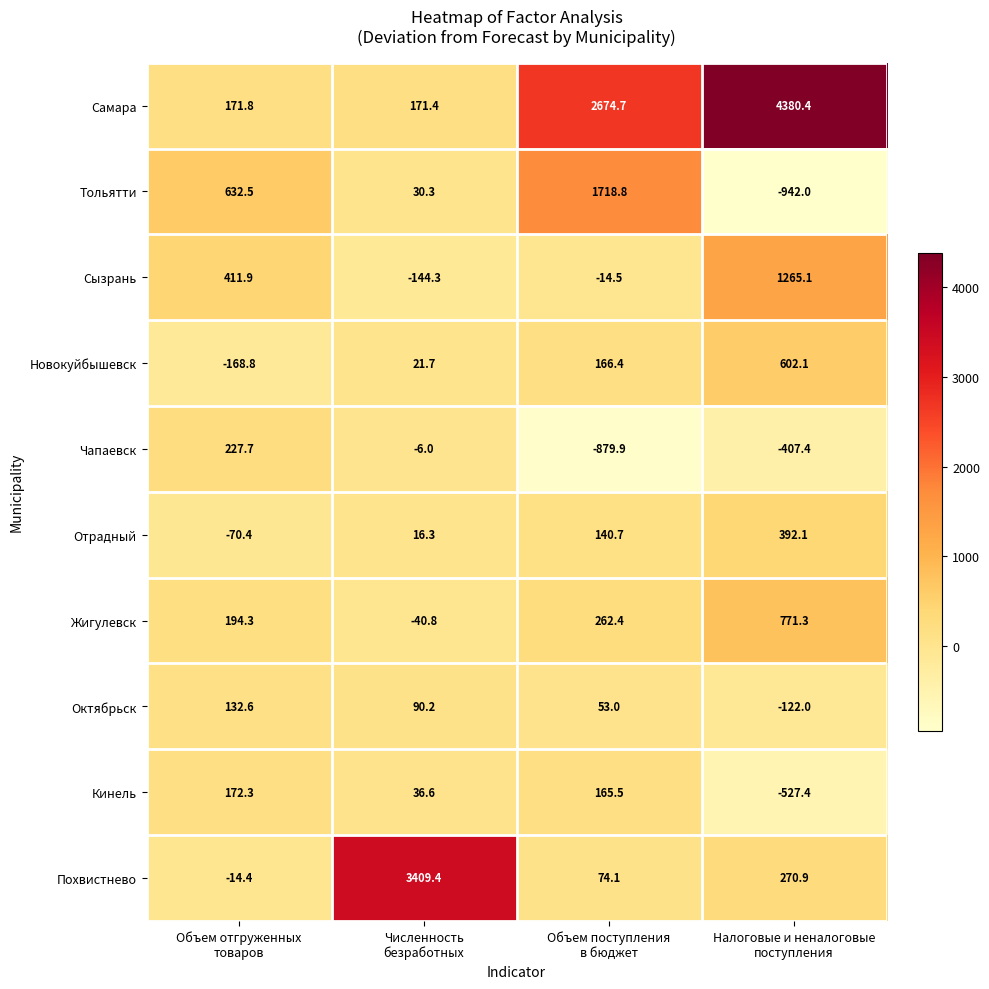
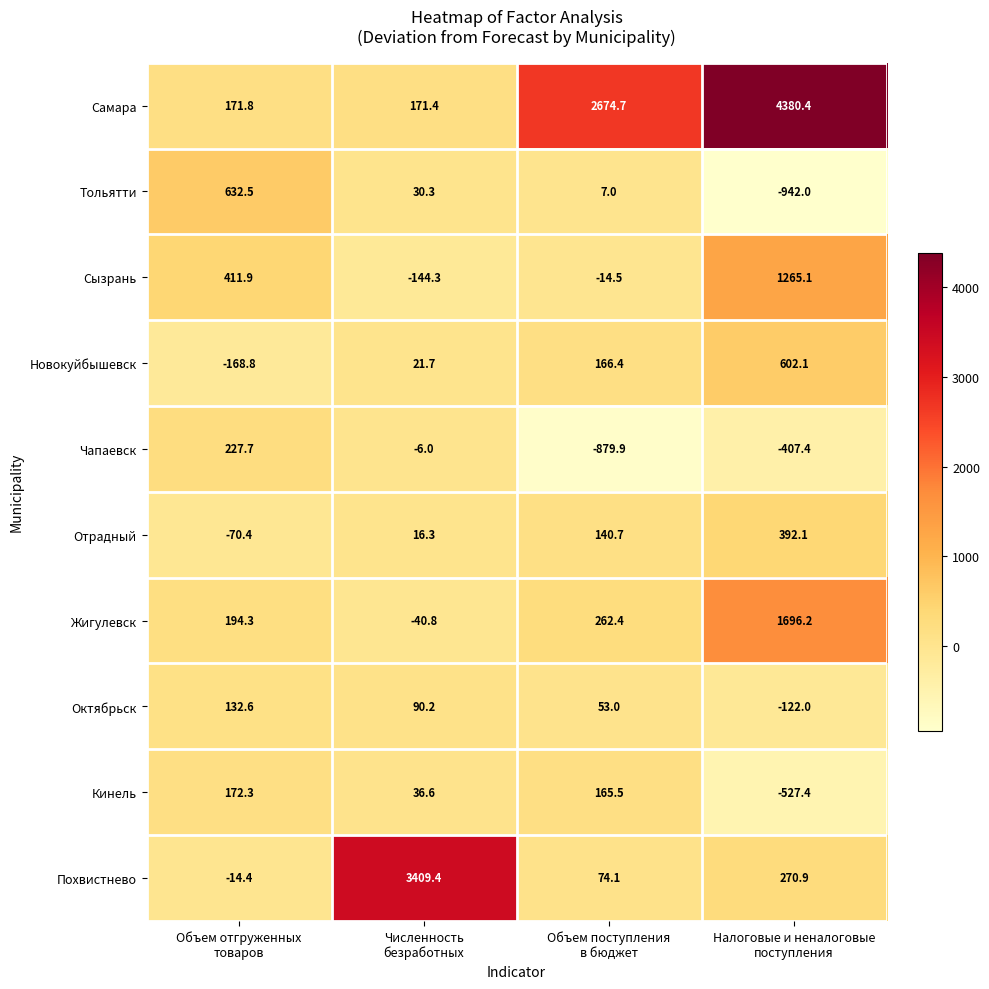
  {
    "Самара": {
      "Объем отгруженных товаров": 171.8,
      "Численность безработных": 171.4,
      "Объем поступления в бюджет": 2674.7,
      "Налоговые и неналоговые поступления": 4380.4
    },
    "Тольятти": {
      "Объем отгруженных товаров": 632.5,
      "Численность безработных": 30.3,
-     "Объем поступления в бюджет": 1718.8,
+     "Объем поступления в бюджет": 7.0,
      "Налоговые и неналоговые поступления": -942.0
    },
    "Сызрань": {
      "Объем отгруженных товаров": 411.9,
      "Численность безработных": -144.3,
      "Объем поступления в бюджет": -14.5,
      "Налоговые и неналоговые поступления": 1265.1
    },
    "Новокуйбышевск": {
      "Объем отгруженных товаров": -168.8,
      "Численность безработных": 21.7,
      "Объем поступления в бюджет": 166.4,
      "Налоговые и неналоговые поступления": 602.1
    },
    "Чапаевск": {
      "Объем отгруженных товаров": 227.7,
      "Численность безработных": -6.0,
      "Объем поступления в бюджет": -879.9,
      "Налоговые и неналоговые поступления": -407.4
    },
    "Отрадный": {
      "Объем отгруженных товаров": -70.4,
      "Численность безработных": 16.3,
      "Объем поступления в бюджет": 140.7,
      "Налоговые и неналоговые поступления": 392.1
    },
    "Жигулевск": {
      "Объем отгруженных товаров": 194.3,
      "Численность безработных": -40.8,
      "Объем поступления в бюджет": 262.4,
-     "Налоговые и неналоговые поступления": 771.3
+     "Налоговые и неналоговые поступления": 1696.2
    },
    "Октябрьск": {
      "Объем отгруженных товаров": 132.6,
      "Численность безработных": 90.2,
      "Объем поступления в бюджет": 53.0,
      "Налоговые и неналоговые поступления": -122.0
    },
    "Кинель": {
      "Объем отгруженных товаров": 172.3,
      "Численность безработных": 36.6,
      "Объем поступления в бюджет": 165.5,
      "Налоговые и неналоговые поступления": -527.4
    },
    "Похвистнево": {
      "Объем отгруженных товаров": -14.4,
      "Численность безработных": 3409.4,
      "Объем поступления в бюджет": 74.1,
      "Налоговые и неналоговые поступления": 270.9
    }
  }
